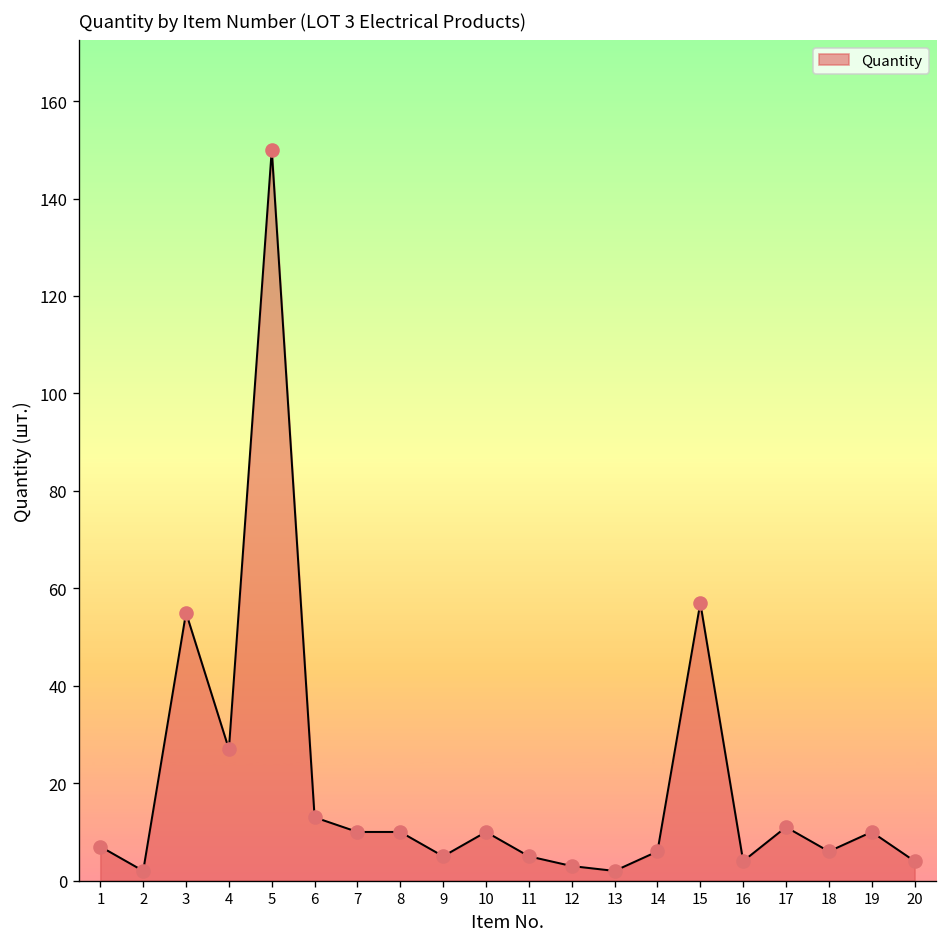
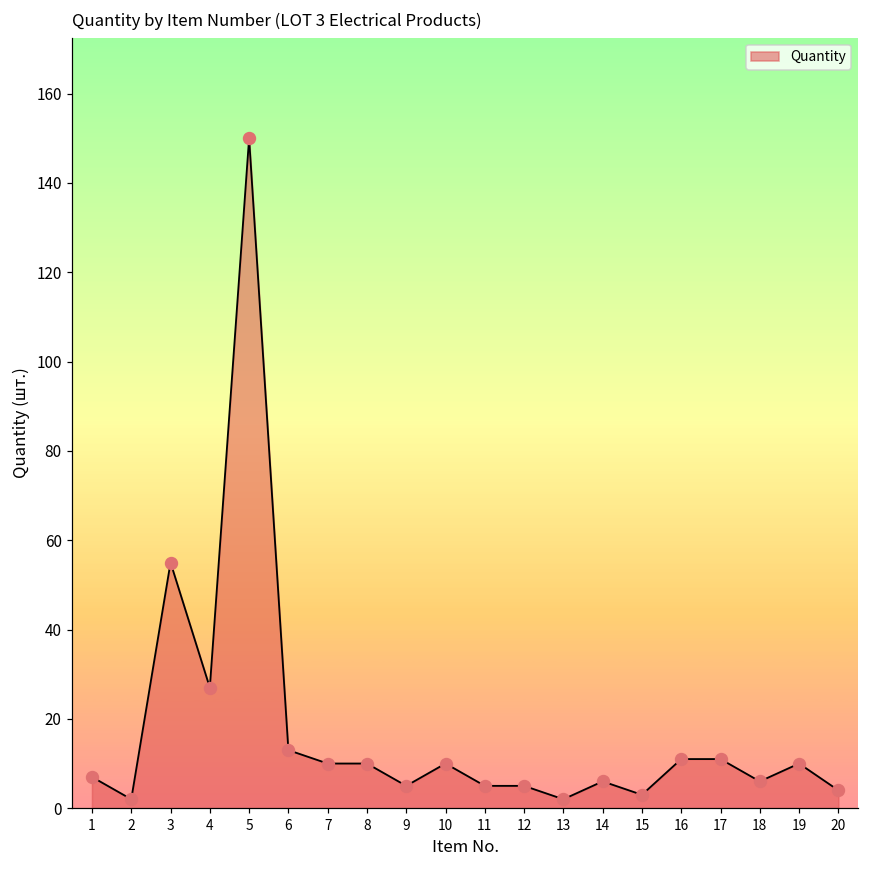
  {
    "1": 7,
    "2": 2,
    "3": 55,
    "4": 27,
    "5": 150,
    "6": 13,
    "7": 10,
    "8": 10,
    "9": 5,
    "10": 10,
    "11": 5,
-   "12": 3,
+   "12": 5,
    "13": 2,
    "14": 6,
-   "15": 57,
-   "16": 4,
+   "15": 3,
+   "16": 11,
    "17": 11,
    "18": 6,
    "19": 10,
    "20": 4
  }
